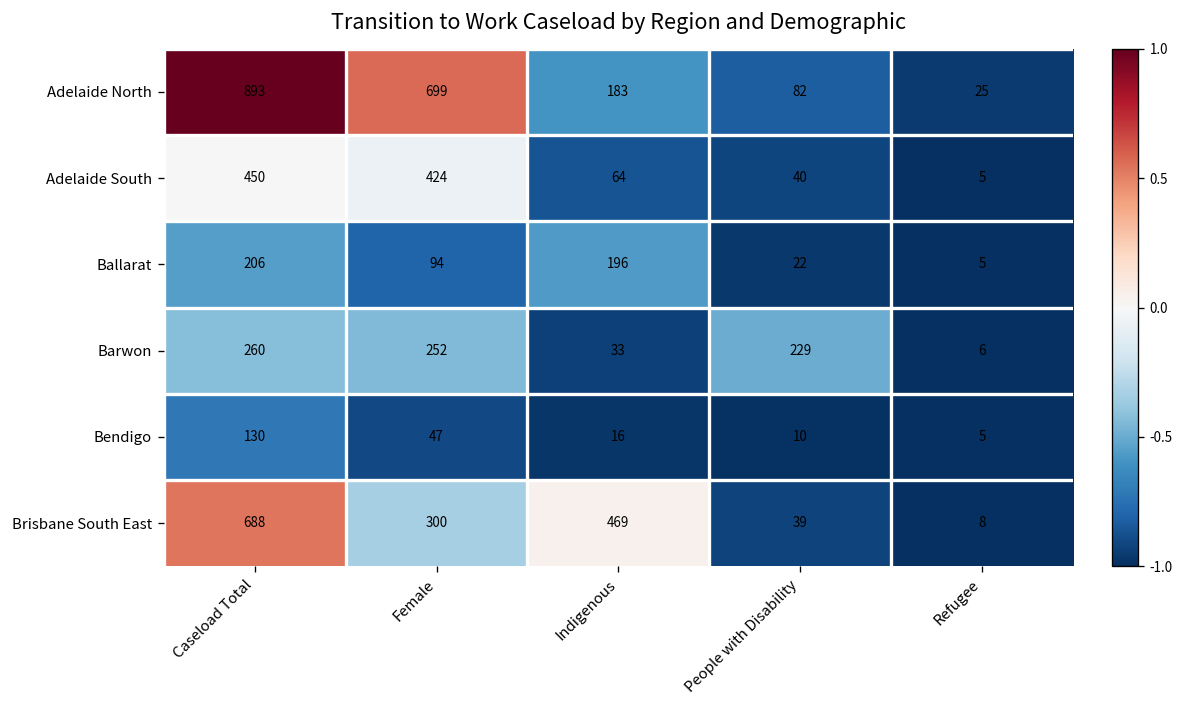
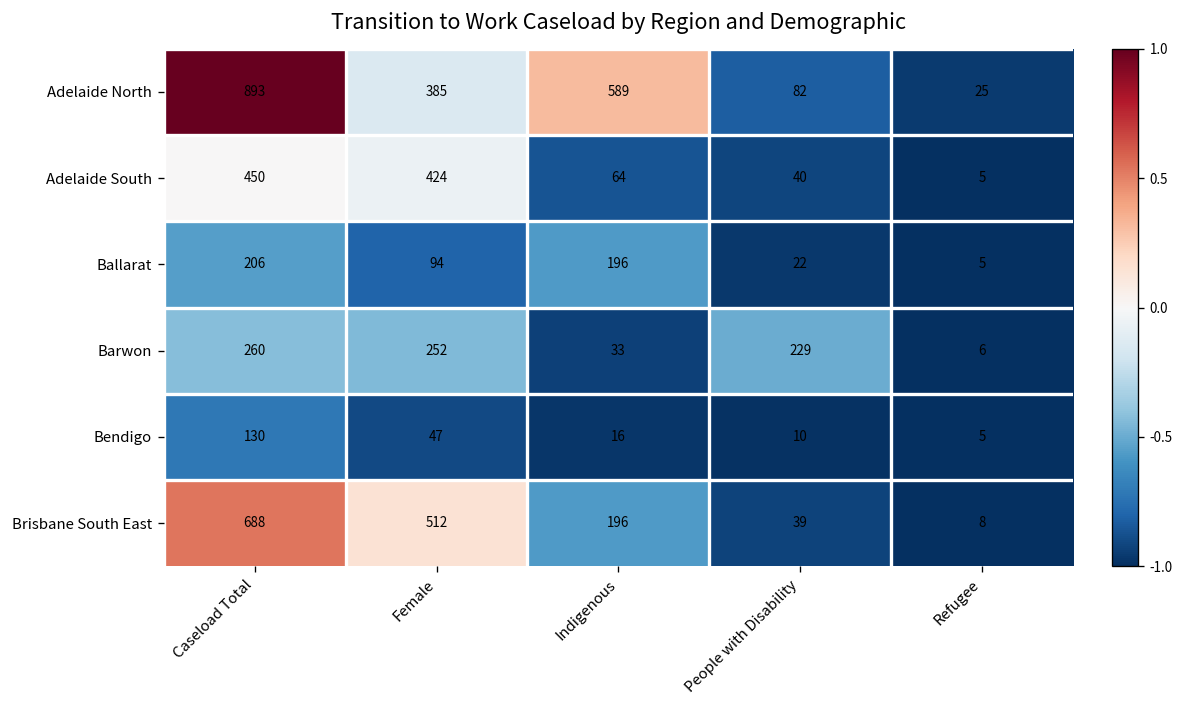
  {
    "Adelaide North": {
      "Caseload Total": 893,
-     "Female": 699,
-     "Indigenous": 183,
+     "Female": 385,
+     "Indigenous": 589,
      "People with Disability": 82,
      "Refugee": 25
    },
    "Adelaide South": {
      "Caseload Total": 450,
      "Female": 424,
      "Indigenous": 64,
      "People with Disability": 40,
      "Refugee": 5
    },
    "Ballarat": {
      "Caseload Total": 206,
      "Female": 94,
      "Indigenous": 196,
      "People with Disability": 22,
      "Refugee": 5
    },
    "Barwon": {
      "Caseload Total": 260,
      "Female": 252,
      "Indigenous": 33,
      "People with Disability": 229,
      "Refugee": 6
    },
    "Bendigo": {
      "Caseload Total": 130,
      "Female": 47,
      "Indigenous": 16,
      "People with Disability": 10,
      "Refugee": 5
    },
    "Brisbane South East": {
      "Caseload Total": 688,
-     "Female": 300,
-     "Indigenous": 469,
+     "Female": 512,
+     "Indigenous": 196,
      "People with Disability": 39,
      "Refugee": 8
    }
  }
